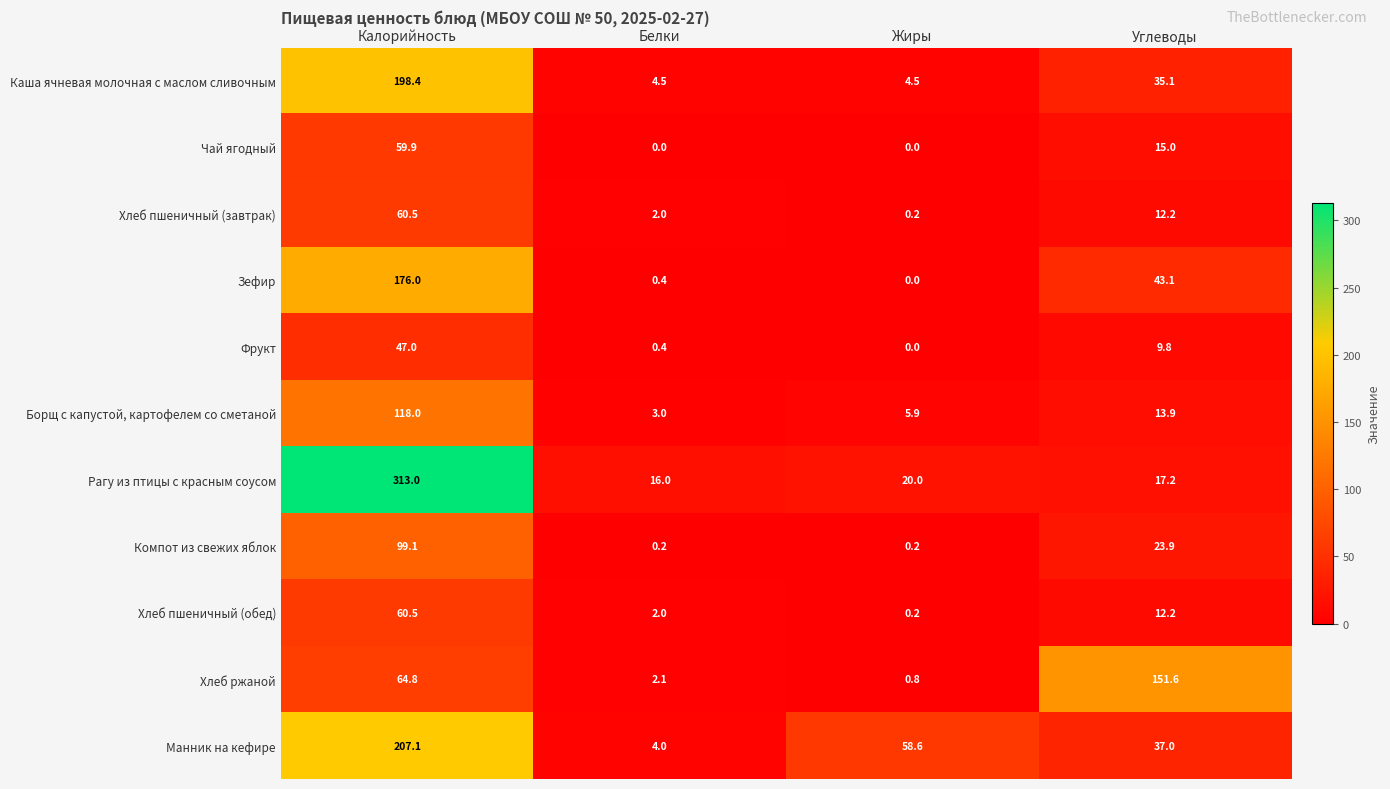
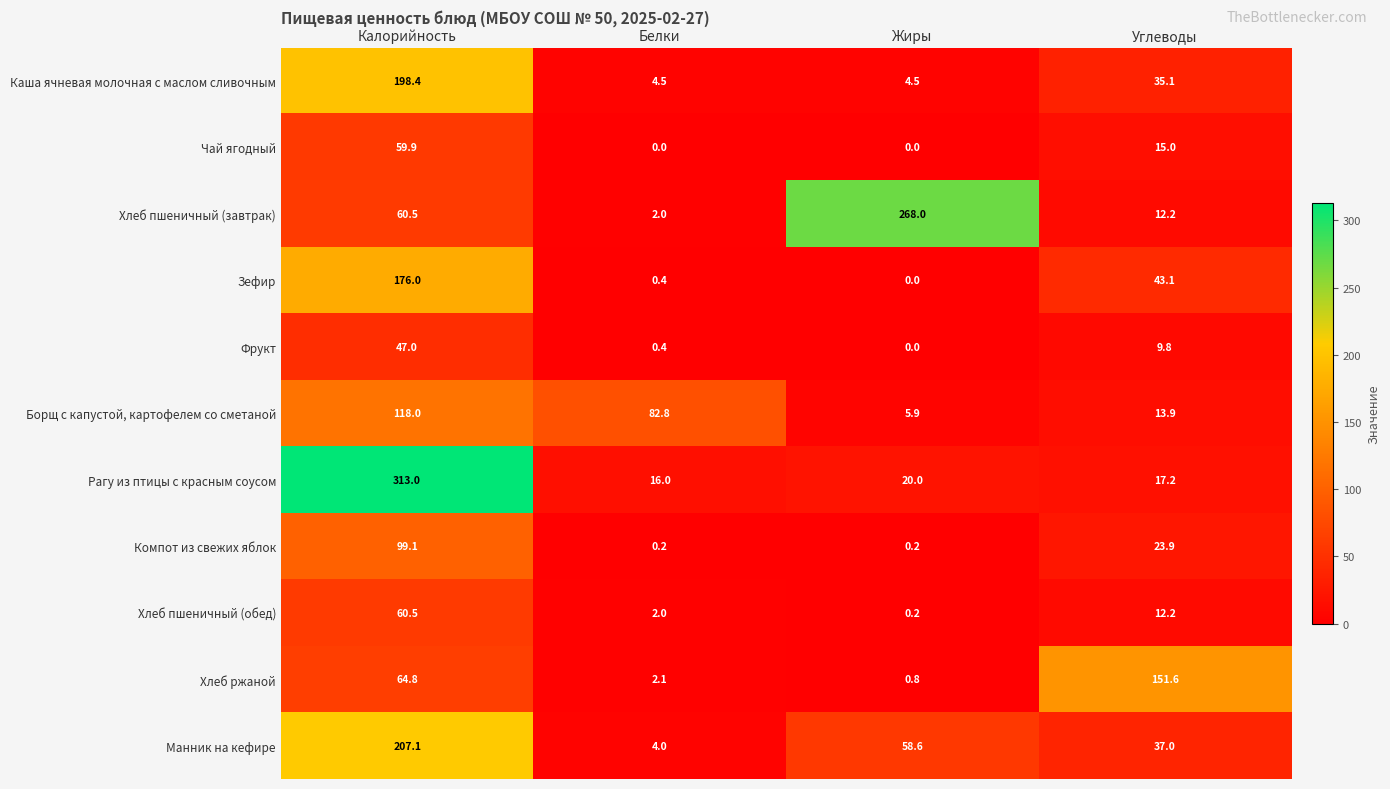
  {
    "Каша ячневая молочная с маслом сливочным": {
      "Калорийность": 198.4,
      "Белки": 4.5,
      "Жиры": 4.5,
      "Углеводы": 35.1
    },
    "Чай ягодный": {
      "Калорийность": 59.9,
      "Белки": 0.0,
      "Жиры": 0.0,
      "Углеводы": 15.0
    },
    "Хлеб пшеничный (завтрак)": {
      "Калорийность": 60.5,
      "Белки": 2.0,
-     "Жиры": 0.2,
+     "Жиры": 268.0,
      "Углеводы": 12.2
    },
    "Зефир": {
      "Калорийность": 176.0,
      "Белки": 0.4,
      "Жиры": 0.0,
      "Углеводы": 43.1
    },
    "Фрукт": {
      "Калорийность": 47.0,
      "Белки": 0.4,
      "Жиры": 0.0,
      "Углеводы": 9.8
    },
    "Борщ с капустой, картофелем со сметаной": {
      "Калорийность": 118.0,
-     "Белки": 3.0,
+     "Белки": 82.8,
      "Жиры": 5.9,
      "Углеводы": 13.9
    },
    "Рагу из птицы с красным соусом": {
      "Калорийность": 313.0,
      "Белки": 16.0,
      "Жиры": 20.0,
      "Углеводы": 17.2
    },
    "Компот из свежих яблок": {
      "Калорийность": 99.1,
      "Белки": 0.2,
      "Жиры": 0.2,
      "Углеводы": 23.9
    },
    "Хлеб пшеничный (обед)": {
      "Калорийность": 60.5,
      "Белки": 2.0,
      "Жиры": 0.2,
      "Углеводы": 12.2
    },
    "Хлеб ржаной": {
      "Калорийность": 64.8,
      "Белки": 2.1,
      "Жиры": 0.8,
      "Углеводы": 151.6
    },
    "Манник на кефире": {
      "Калорийность": 207.1,
      "Белки": 4.0,
      "Жиры": 58.6,
      "Углеводы": 37.0
    }
  }
